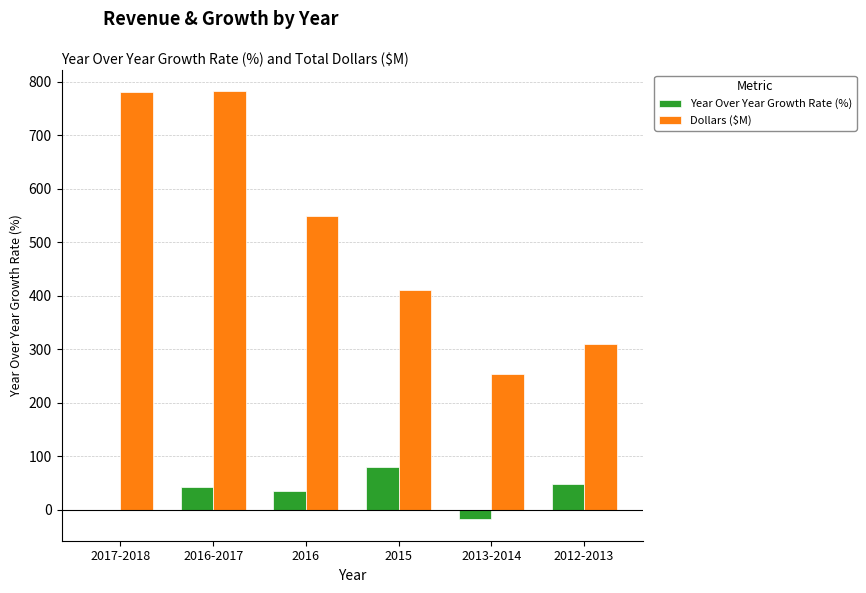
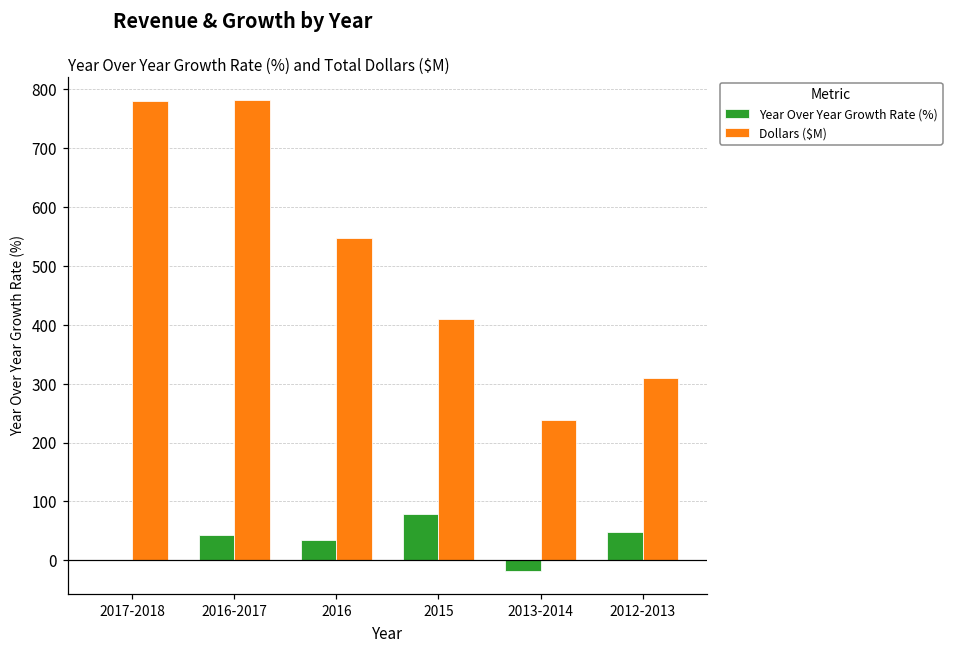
  {
    "Year Over Year Growth Rate (%)": {
      "2016-2017": 40,
      "2016": 30,
      "2015": 80,
      "2013-2014": -20,
      "2012-2013": 50
    },
    "Dollars ($M)": {
      "2017-2018": 780,
      "2016-2017": 780,
      "2016": 550,
      "2015": 410,
-     "2013-2014": 250,
+     "2013-2014": 240,
      "2012-2013": 310
    }
  }
